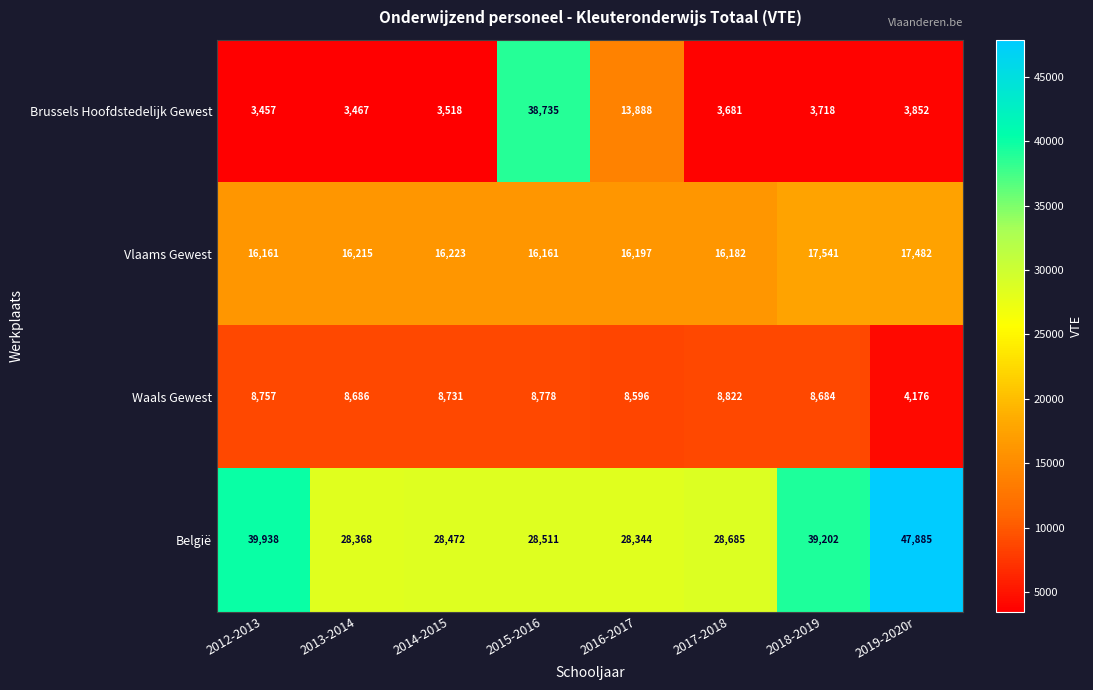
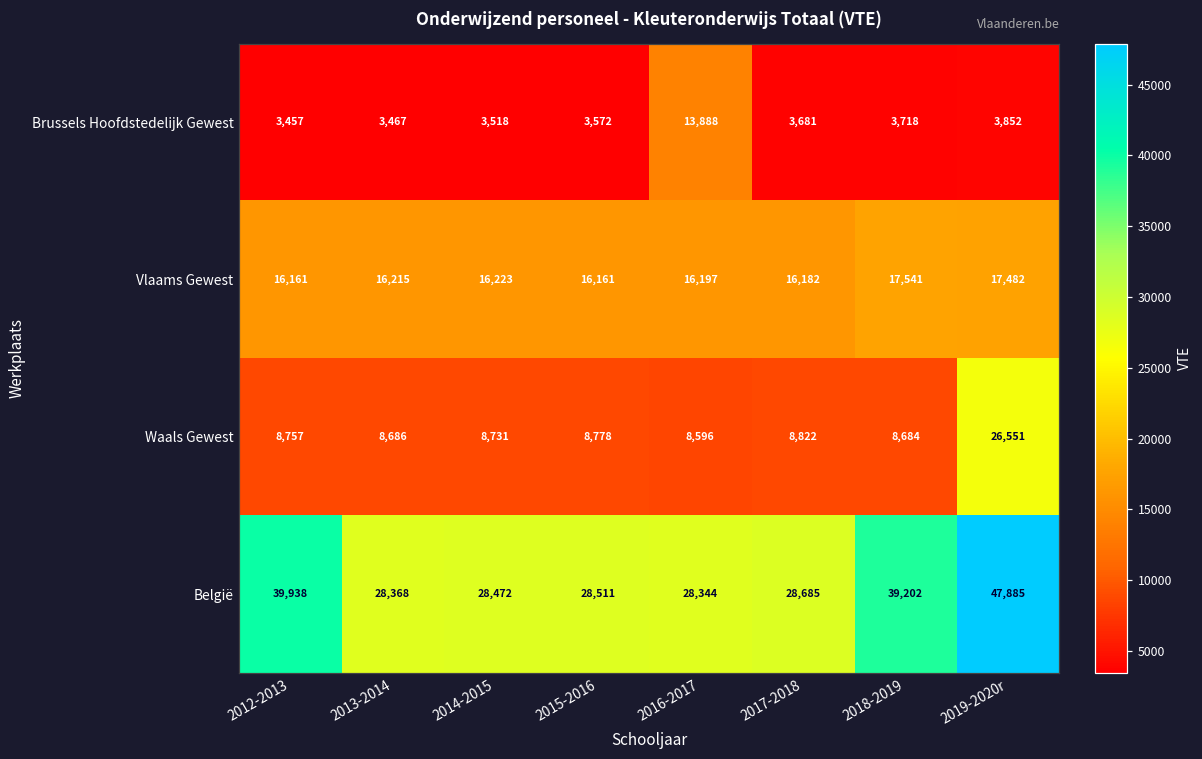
  {
    "Brussels Hoofdstedelijk Gewest": {
      "2012-2013": "3,457",
      "2013-2014": "3,467",
      "2014-2015": "3,518",
-     "2015-2016": "38,735",
+     "2015-2016": "3,572",
      "2016-2017": "13,888",
      "2017-2018": "3,681",
      "2018-2019": "3,718",
      "2019-2020r": "3,852"
    },
    "Vlaams Gewest": {
      "2012-2013": "16,161",
      "2013-2014": "16,215",
      "2014-2015": "16,223",
      "2015-2016": "16,161",
      "2016-2017": "16,197",
      "2017-2018": "16,182",
      "2018-2019": "17,541",
      "2019-2020r": "17,482"
    },
    "Waals Gewest": {
      "2012-2013": "8,757",
      "2013-2014": "8,686",
      "2014-2015": "8,731",
      "2015-2016": "8,778",
      "2016-2017": "8,596",
      "2017-2018": "8,822",
      "2018-2019": "8,684",
-     "2019-2020r": "4,176"
+     "2019-2020r": "26,551"
    },
    "België": {
      "2012-2013": "39,938",
      "2013-2014": "28,368",
      "2014-2015": "28,472",
      "2015-2016": "28,511",
      "2016-2017": "28,344",
      "2017-2018": "28,685",
      "2018-2019": "39,202",
      "2019-2020r": "47,885"
    }
  }
